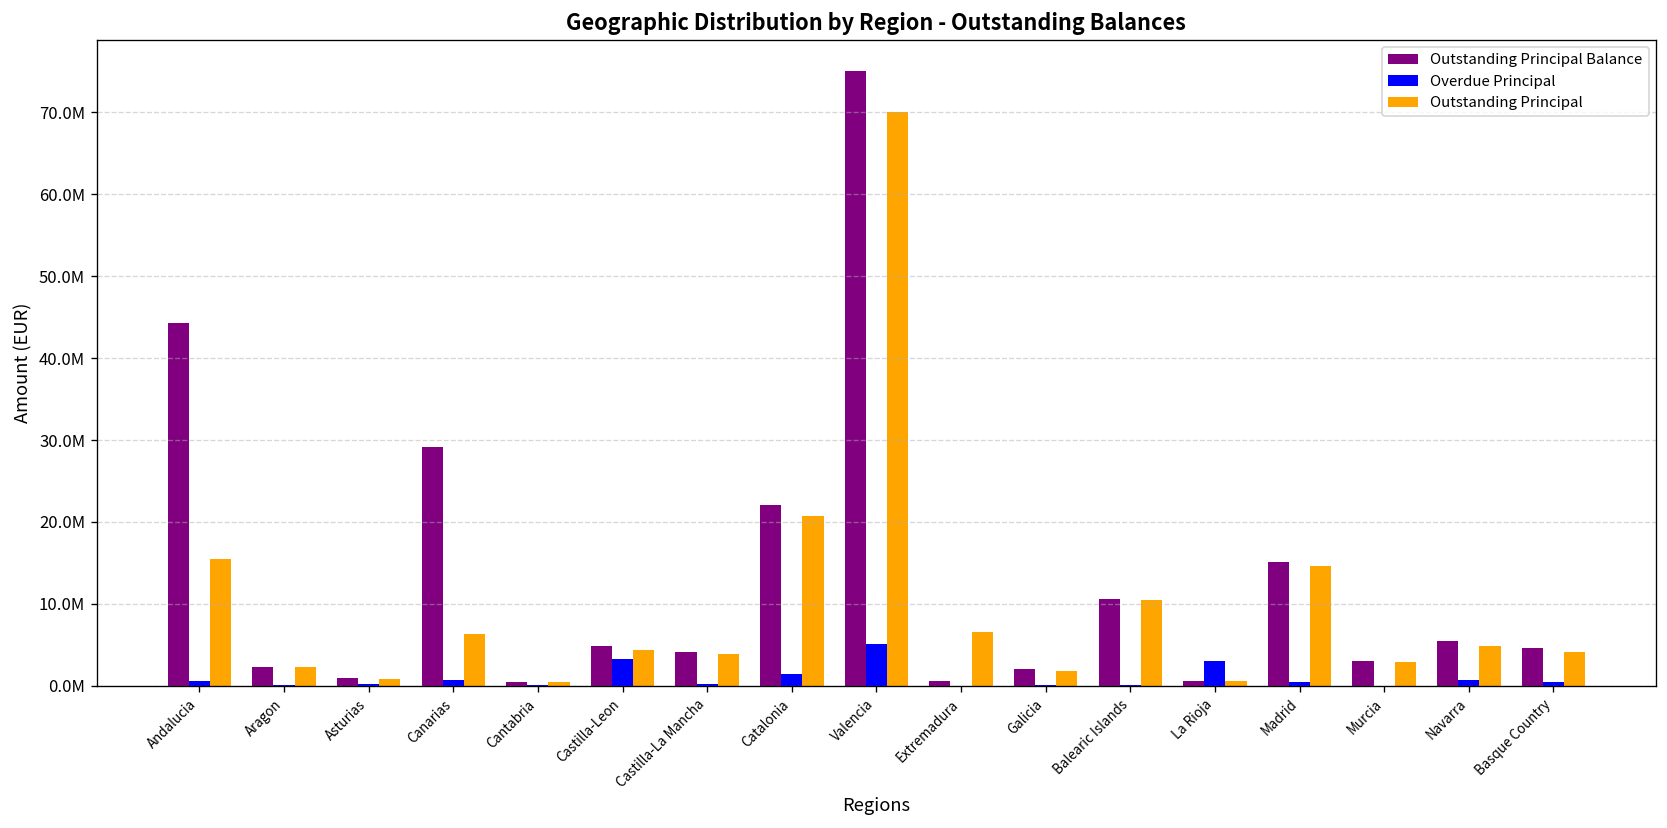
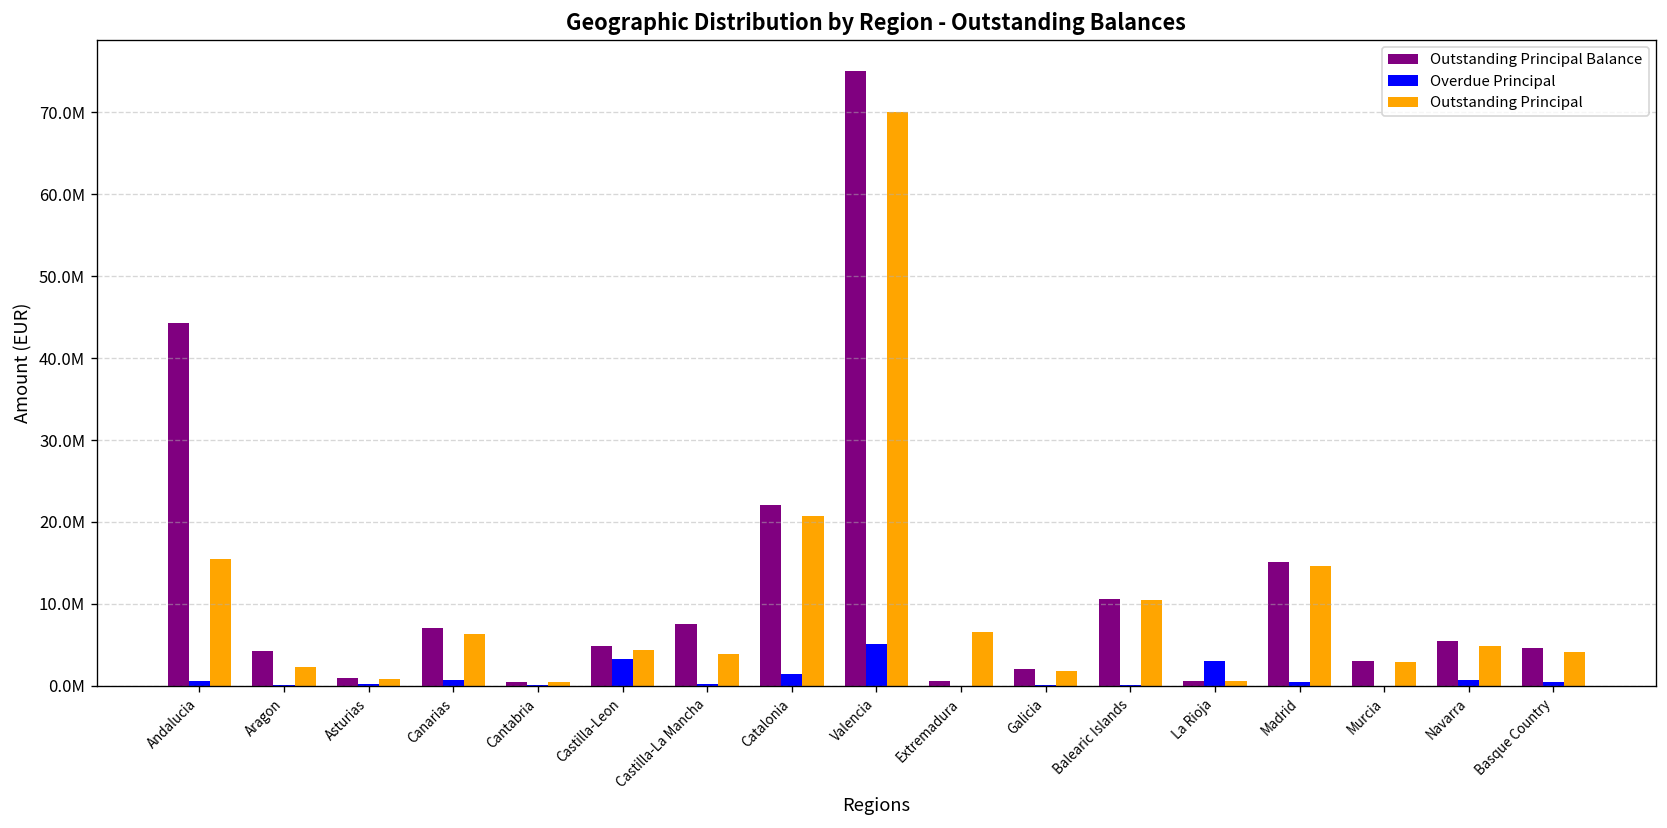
  {
    "Outstanding Principal Balance": {
      "Andalucia": 44000000,
-     "Aragon": 2000000,
+     "Aragon": 4000000,
      "Asturias": 1000000,
-     "Canarias": 29000000,
+     "Canarias": 7000000,
      "Cantabria": 1000000,
      "Castilla-Leon": 5000000,
-     "Castilla-La Mancha": 4000000,
+     "Castilla-La Mancha": 8000000,
      "Catalonia": 22000000,
      "Valencia": 75000000,
      "Extremadura": 1000000,
      "Galicia": 2000000,
      "Balearic Islands": 11000000,
      "La Rioja": 1000000,
      "Madrid": 15000000,
      "Murcia": 3000000,
      "Navarra": 6000000,
      "Basque Country": 5000000
    },
    "Overdue Principal": {
      "Andalucia": 1000000,
      "Canarias": 1000000,
      "Castilla-Leon": 3000000,
      "Catalonia": 1000000,
      "Valencia": 5000000,
      "Extremadura": 0,
      "La Rioja": 3000000,
      "Madrid": 0,
      "Navarra": 1000000,
      "Basque Country": 0
    },
    "Outstanding Principal": {
      "Andalucia": 15000000,
      "Aragon": 2000000,
      "Asturias": 1000000,
      "Canarias": 6000000,
      "Cantabria": 0,
      "Castilla-Leon": 4000000,
      "Castilla-La Mancha": 4000000,
      "Catalonia": 21000000,
      "Valencia": 70000000,
      "Extremadura": 7000000,
      "Galicia": 2000000,
      "Balearic Islands": 10000000,
      "La Rioja": 1000000,
      "Madrid": 15000000,
      "Murcia": 3000000,
      "Navarra": 5000000,
      "Basque Country": 4000000
    }
  }
